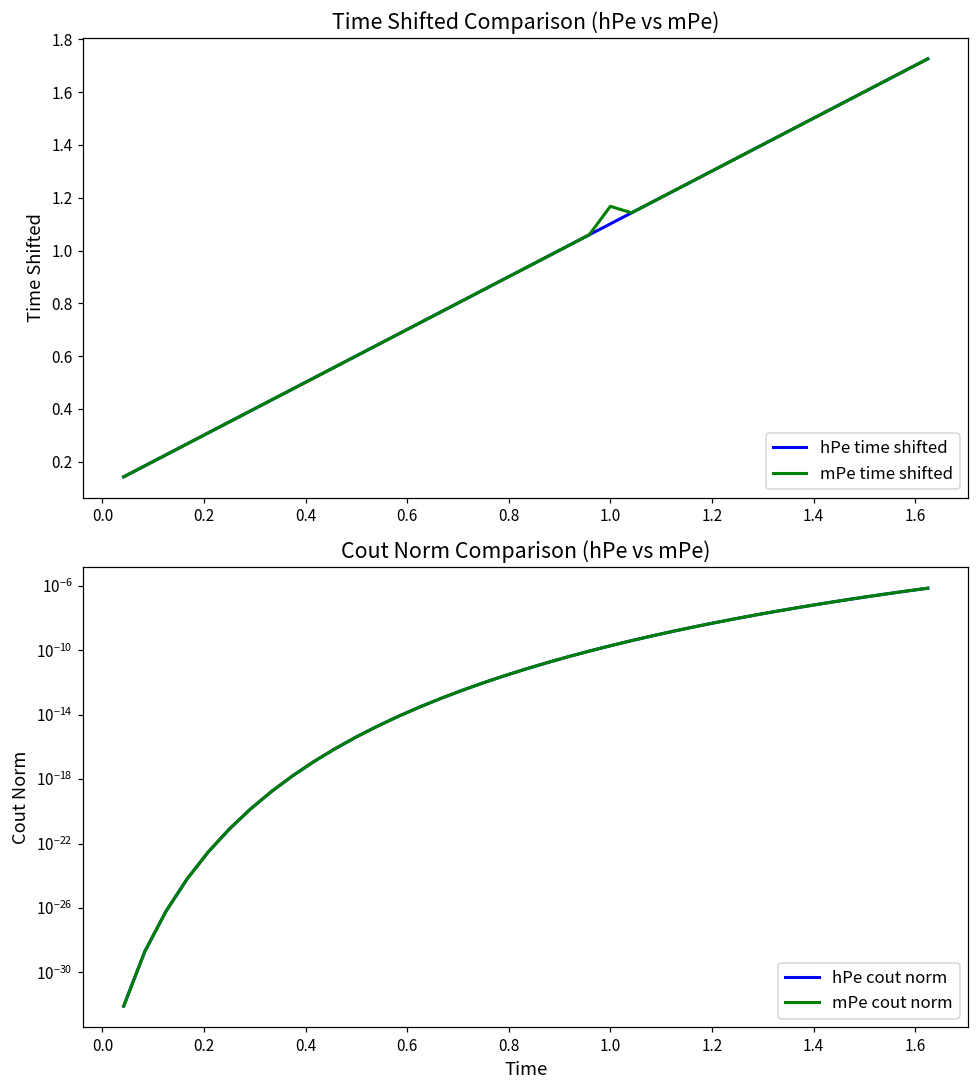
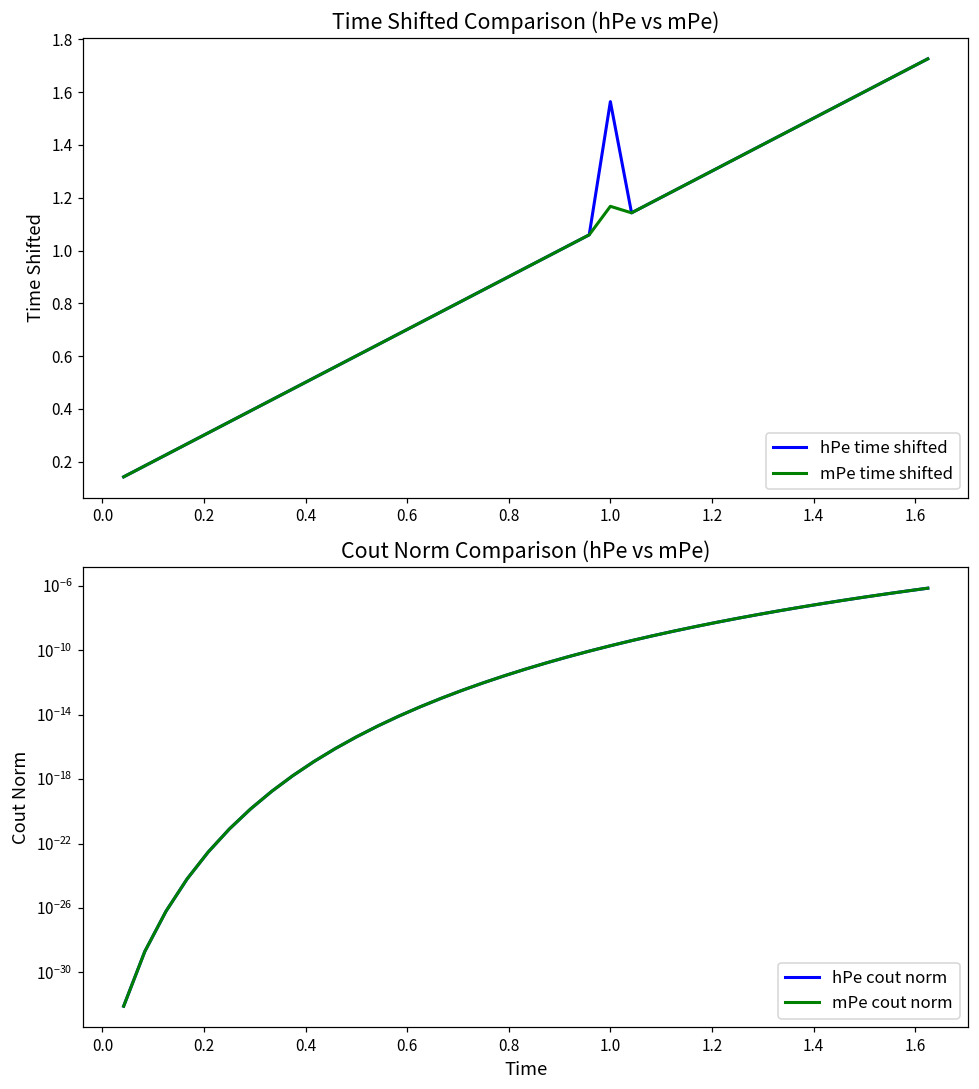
  {
    "Time Shifted Comparison (hPe vs mPe)": {
      "hPe time shifted": {
-       "1.0": 1.10
+       "1.0": 1.56
      },
      "mPe time shifted": {
        "1.0": 1.17
      }
    },
    "Cout Norm Comparison (hPe vs mPe)": {
      "1.0": 0.0000000002
    }
  }
